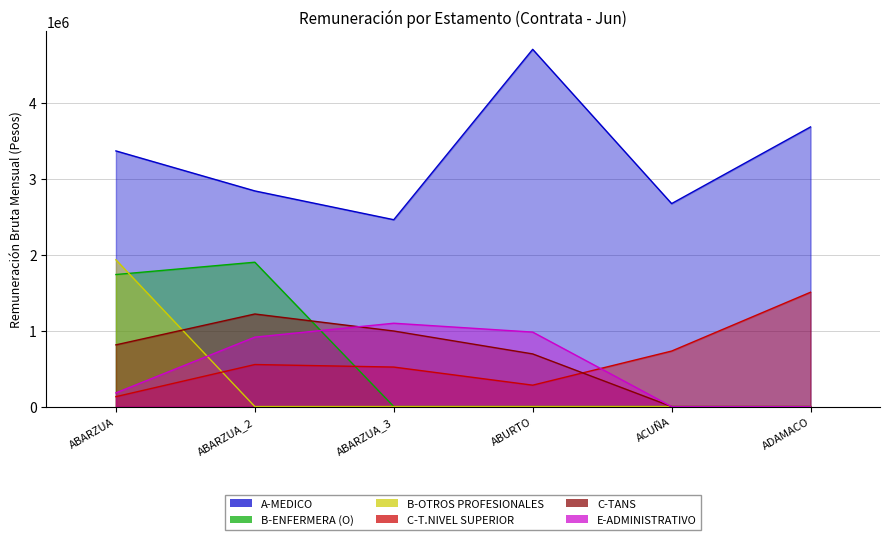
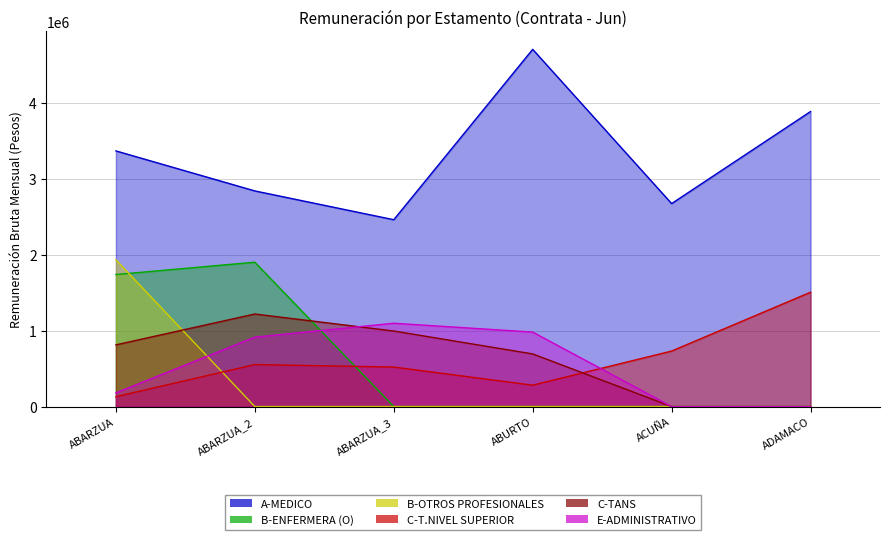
  {
    "A-MEDICO": {
      "ABARZUA": 3400000,
      "ABARZUA_2": 2800000,
      "ABARZUA_3": 2500000,
      "ABURTO": 4700000,
      "ACUÑA": 2700000,
-     "ADAMACO": 3700000
+     "ADAMACO": 3900000
    },
    "B-ENFERMERA (O)": {
      "ABARZUA": 1700000,
      "ABARZUA_2": 1900000
    },
    "B-OTROS PROFESIONALES": {
      "ABARZUA": 1900000,
      "ABARZUA_2": 0
    },
    "E-ADMINISTRATIVO": {
      "ABARZUA": 200000,
      "ABARZUA_2": 900000,
      "ABARZUA_3": 1100000,
      "ABURTO": 1000000
    }
  }
